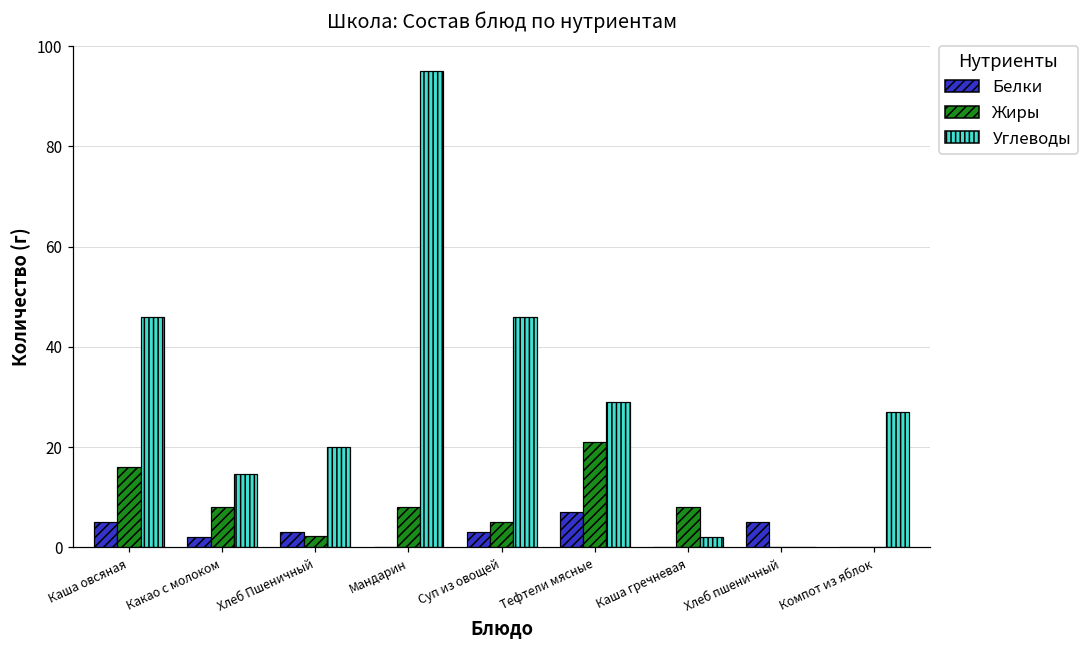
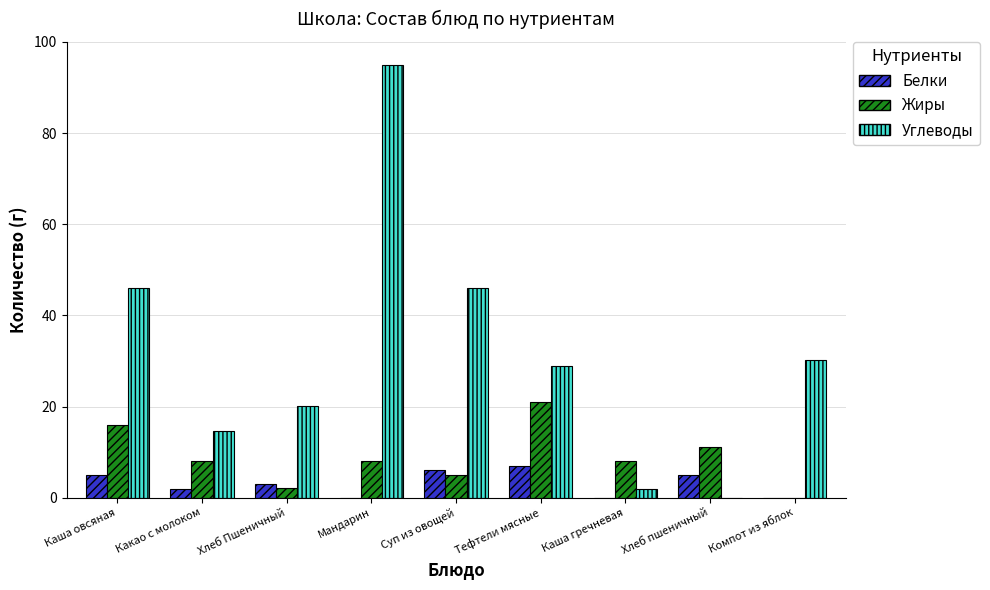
  {
    "Белки": {
      "Каша овсяная": 5,
      "Какао с молоком": 2,
      "Хлеб Пшеничный": 3,
      "Мандарин": 0,
-     "Суп из овощей": 3,
+     "Суп из овощей": 6,
      "Тефтели мясные": 7,
      "Каша гречневая": 0,
      "Хлеб пшеничный": 5,
      "Компот из яблок": 0
    },
    "Жиры": {
      "Каша овсяная": 16,
      "Какао с молоком": 8,
      "Хлеб Пшеничный": 2,
      "Мандарин": 8,
      "Суп из овощей": 5,
      "Тефтели мясные": 21,
      "Каша гречневая": 8,
-     "Хлеб пшеничный": 0,
+     "Хлеб пшеничный": 11,
      "Компот из яблок": 0
    },
    "Углеводы": {
      "Каша овсяная": 46,
      "Какао с молоком": 15,
      "Хлеб Пшеничный": 20,
      "Мандарин": 95,
      "Суп из овощей": 46,
      "Тефтели мясные": 29,
      "Каша гречневая": 2,
      "Хлеб пшеничный": 0,
-     "Компот из яблок": 27
+     "Компот из яблок": 30
    }
  }
